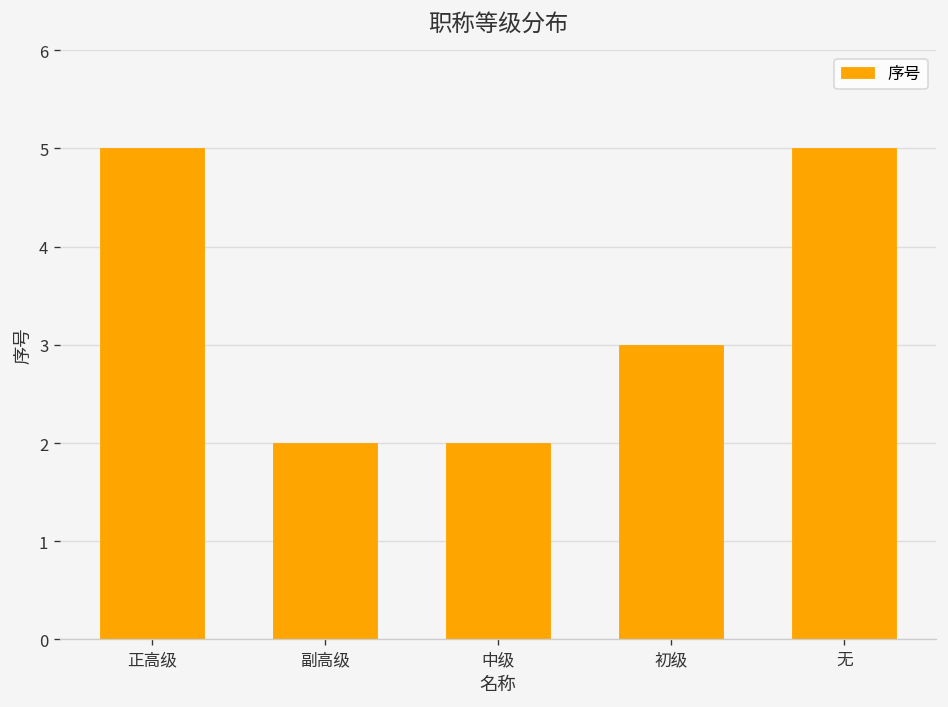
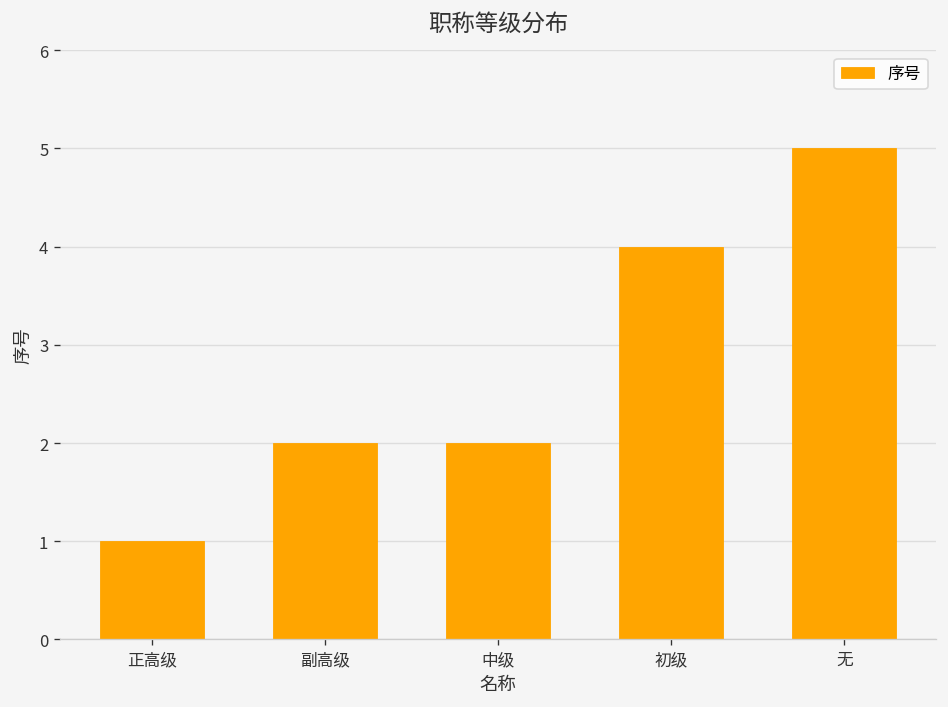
  {
-   "正高级": 5,
+   "正高级": 1,
    "副高级": 2,
    "中级": 2,
-   "初级": 3,
+   "初级": 4,
    "无": 5
  }
